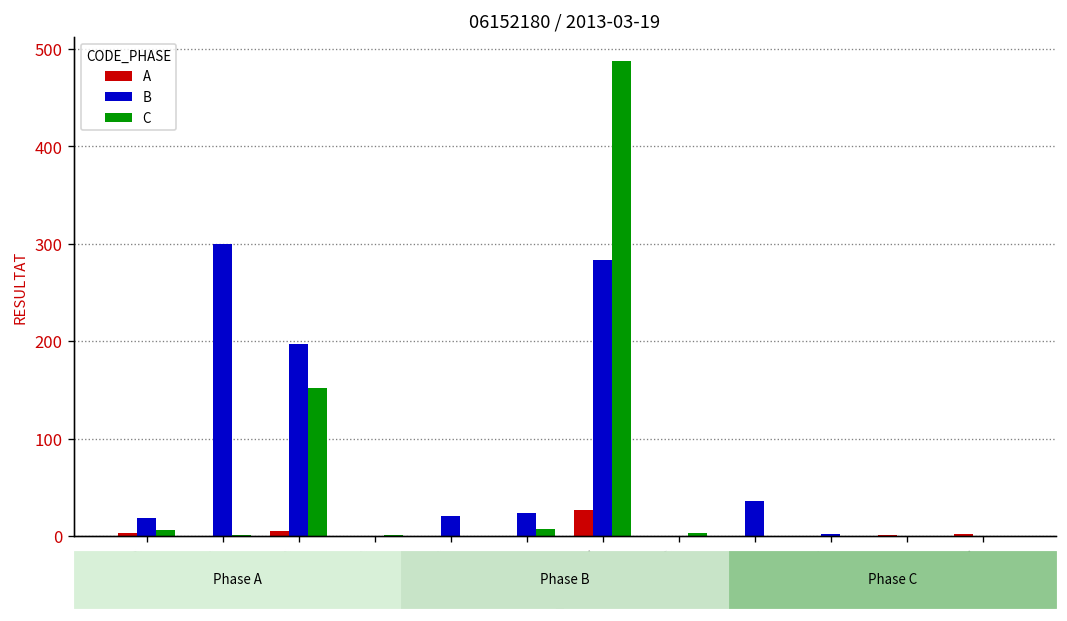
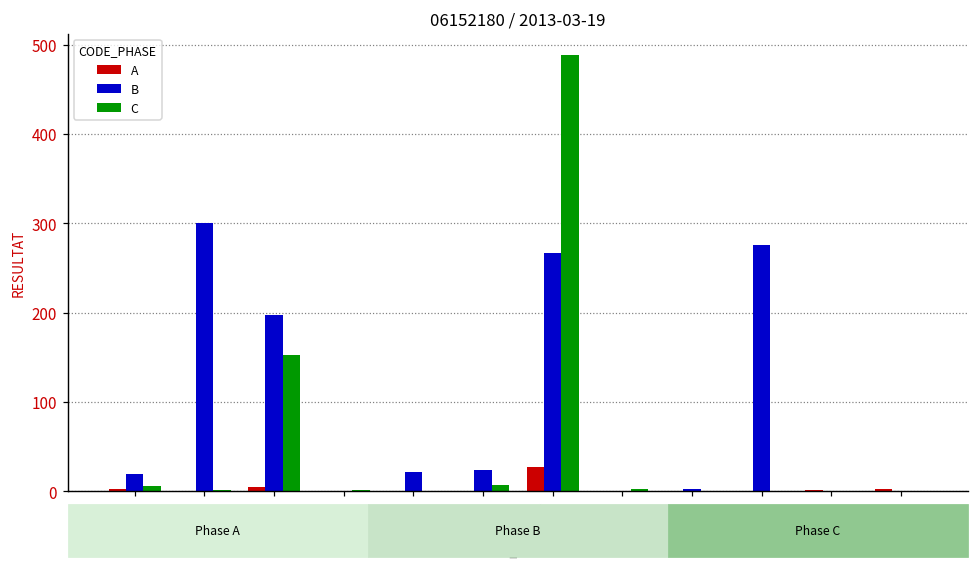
  {
    "B": {
      "69": 20,
      "212": 300,
      "783": 20,
      "801": 20,
-     "807": 280,
+     "807": 270,
      "906": 0,
-     "1089": 40,
-     "20358": 0,
+     "1089": 0,
+     "20358": 280,
      "20361": 0,
      "20537": 0
    }
  }
